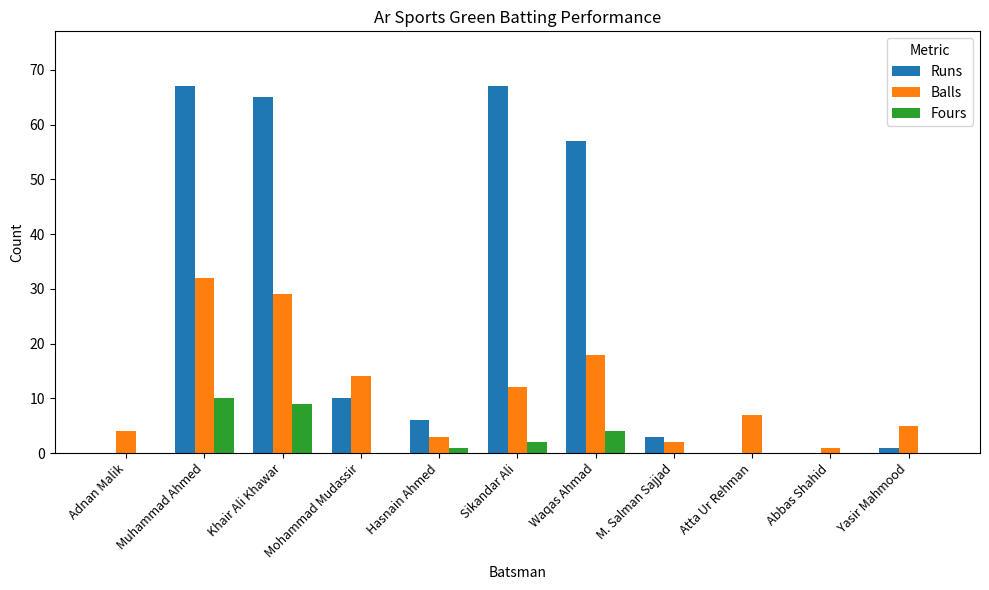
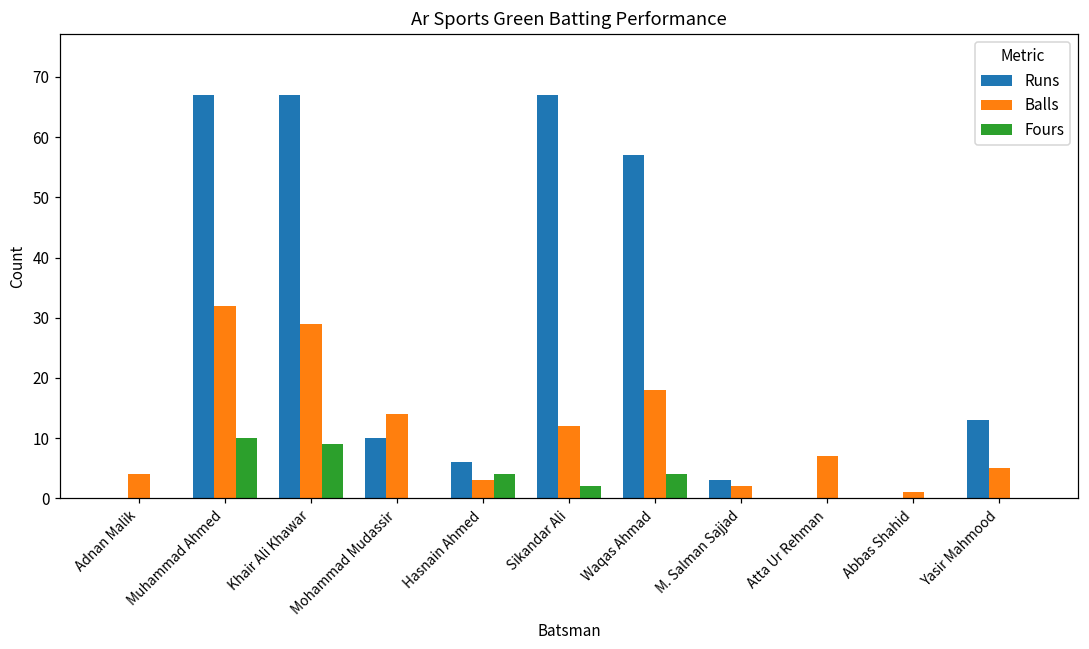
  {
    "Runs": {
      "Adnan Malik": 0,
      "Muhammad Ahmed": 67,
-     "Khair Ali Khawar": 65,
+     "Khair Ali Khawar": 67,
      "Mohammad Mudassir": 10,
      "Hasnain Ahmed": 6,
      "Sikandar Ali": 67,
      "Waqas Ahmad": 57,
      "M. Salman Sajjad": 3,
      "Atta Ur Rehman": 0,
      "Abbas Shahid": 0,
-     "Yasir Mahmood": 1
+     "Yasir Mahmood": 13
    },
    "Balls": {
      "Adnan Malik": 4,
      "Muhammad Ahmed": 32,
      "Khair Ali Khawar": 29,
      "Mohammad Mudassir": 14,
      "Hasnain Ahmed": 3,
      "Sikandar Ali": 12,
      "Waqas Ahmad": 18,
      "M. Salman Sajjad": 2,
      "Atta Ur Rehman": 7,
      "Abbas Shahid": 1,
      "Yasir Mahmood": 5
    },
    "Fours": {
      "Adnan Malik": 0,
      "Muhammad Ahmed": 10,
      "Khair Ali Khawar": 9,
      "Mohammad Mudassir": 0,
-     "Hasnain Ahmed": 1,
+     "Hasnain Ahmed": 4,
      "Sikandar Ali": 2,
      "Waqas Ahmad": 4,
      "M. Salman Sajjad": 0,
      "Atta Ur Rehman": 0,
      "Abbas Shahid": 0,
      "Yasir Mahmood": 0
    }
  }
